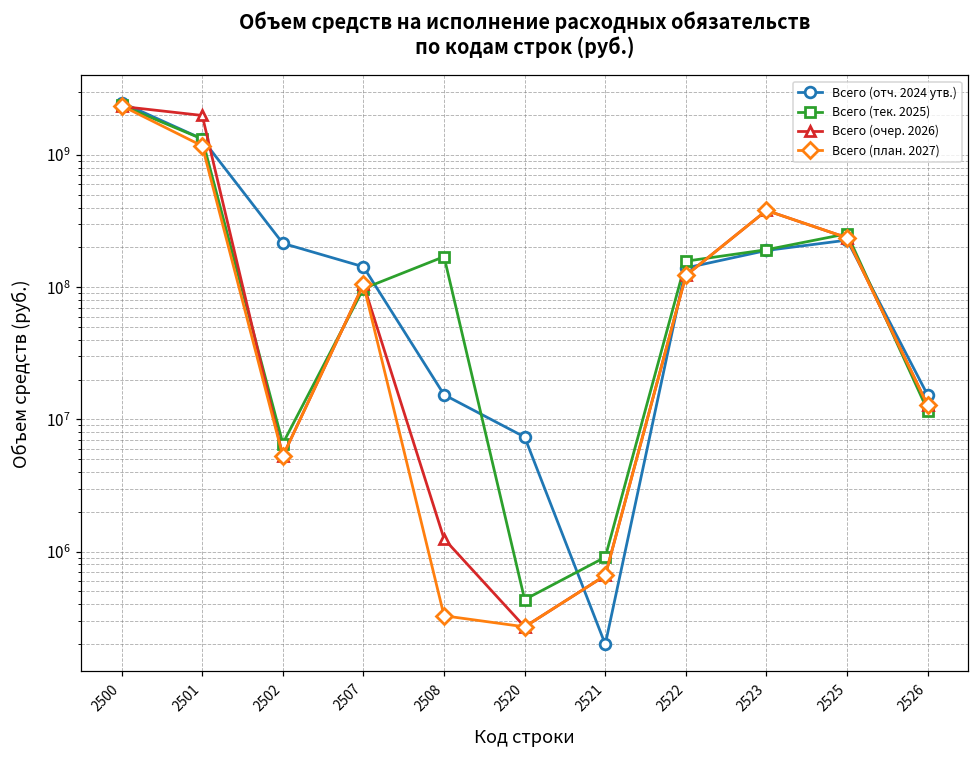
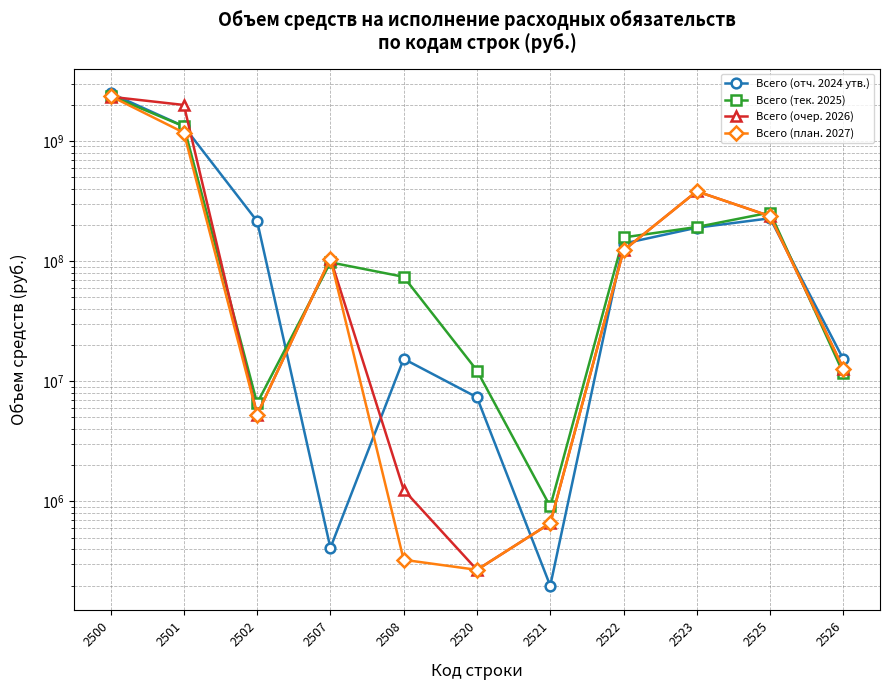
  {
    "Всего (отч. 2024 утв.)": {
      "2502": 210000000,
-     "2507": 140000000,
+     "2507": 410000,
      "2508": 15000000,
      "2520": 7000000,
      "2521": 200000,
      "2522": 140000000,
      "2526": 15000000
    },
    "Всего (тек. 2025)": {
      "2502": 7000000,
      "2507": 100000000,
-     "2508": 170000000,
-     "2520": 430000,
+     "2508": 70000000,
+     "2520": 12000000,
      "2521": 900000,
      "2522": 160000000,
      "2525": 250000000,
      "2526": 12000000
    },
    "Всего (очер. 2026)": {
      "2501": 2000000000,
      "2508": 1300000
    },
    "Всего (план. 2027)": {
      "2501": 1200000000,
      "2508": 330000
    }
  }
